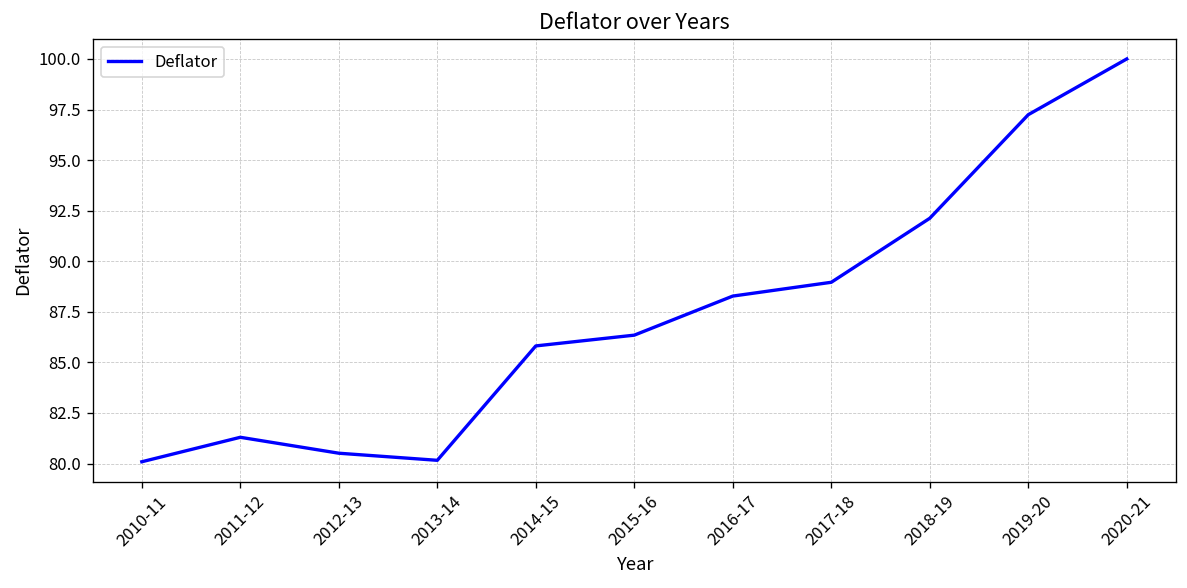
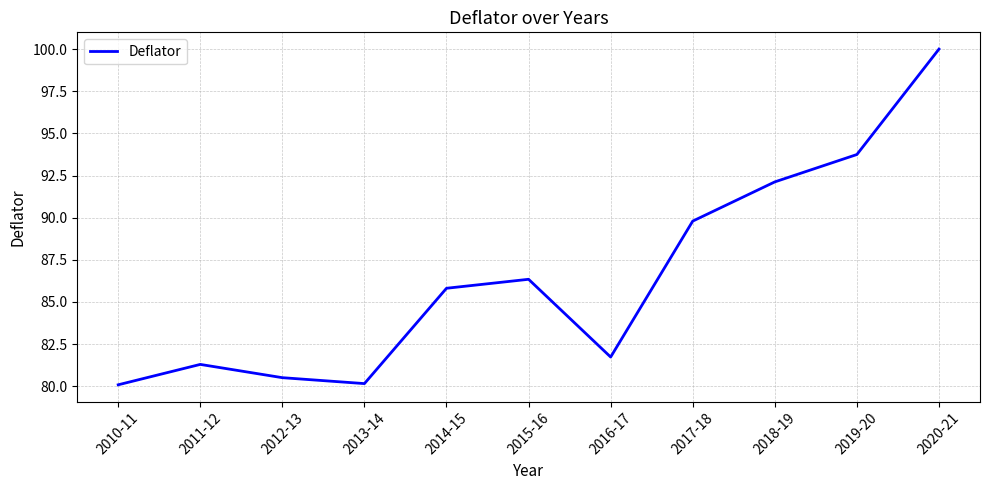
  {
    "2010-11": 80.1,
    "2011-12": 81.3,
    "2012-13": 80.5,
    "2013-14": 80.2,
    "2014-15": 85.8,
    "2015-16": 86.3,
-   "2016-17": 88.3,
-   "2017-18": 89.0,
+   "2016-17": 81.7,
+   "2017-18": 89.8,
    "2018-19": 92.1,
-   "2019-20": 97.2,
+   "2019-20": 93.7,
    "2020-21": 100.0
  }
